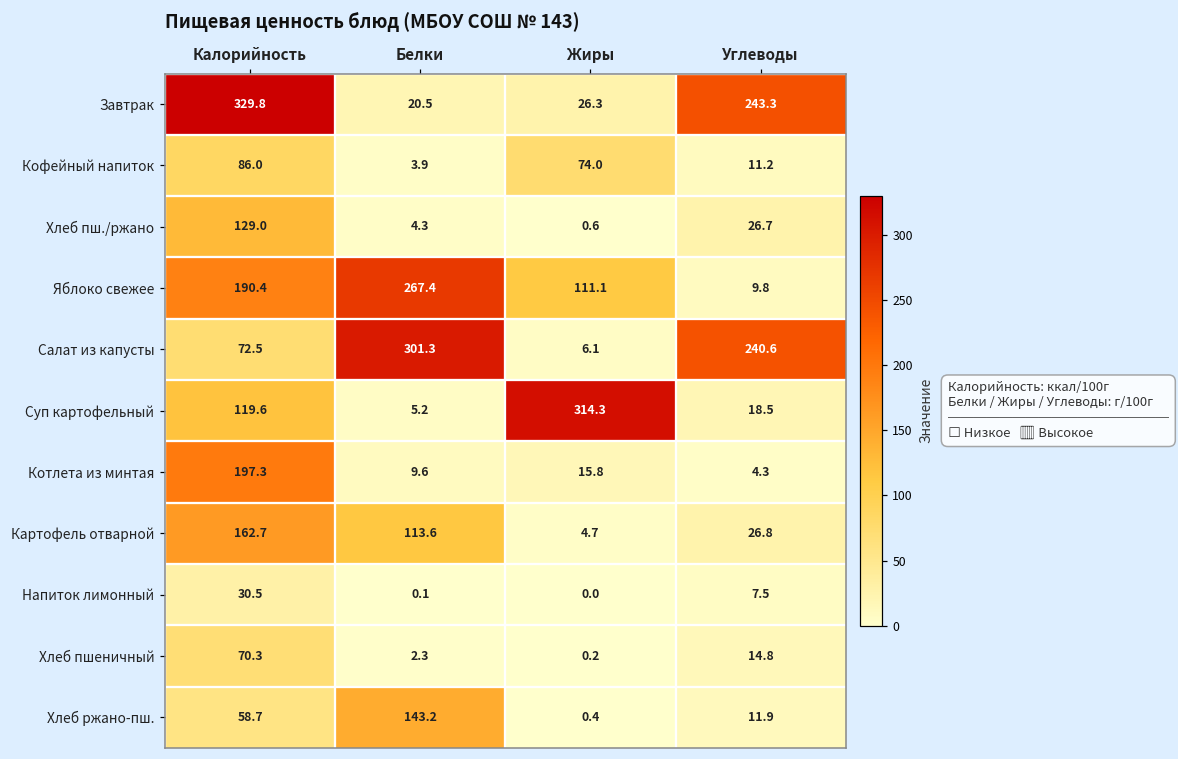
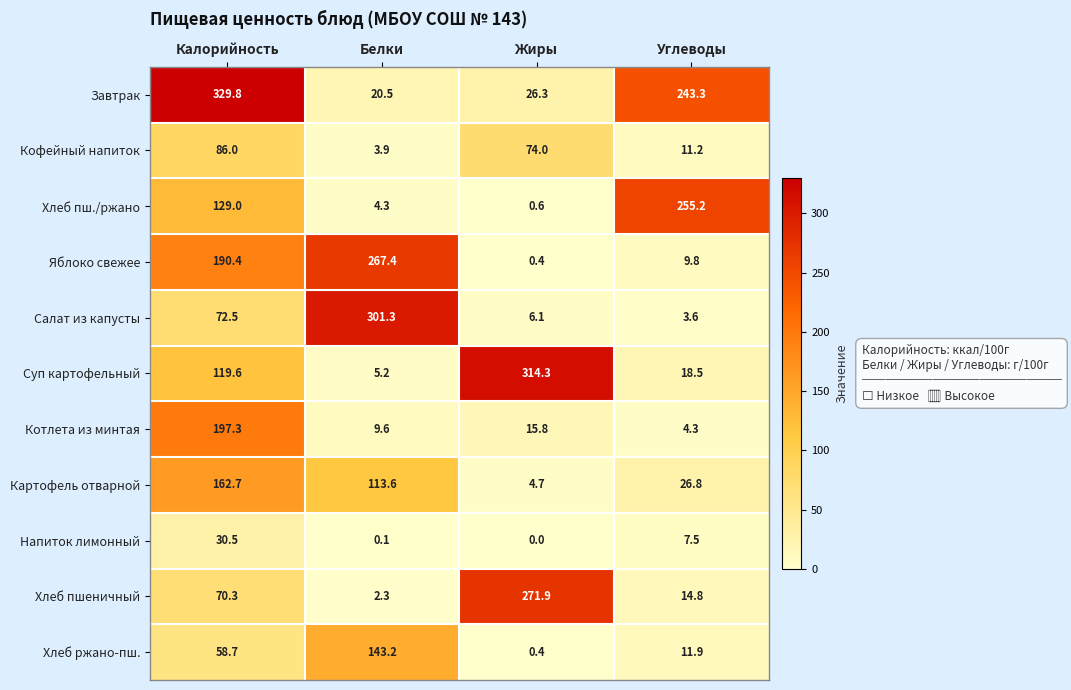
  {
    "Завтрак": {
      "Калорийность": 329.8,
      "Белки": 20.5,
      "Жиры": 26.3,
      "Углеводы": 243.3
    },
    "Кофейный напиток": {
      "Калорийность": 86.0,
      "Белки": 3.9,
      "Жиры": 74.0,
      "Углеводы": 11.2
    },
    "Хлеб пш./ржано": {
      "Калорийность": 129.0,
      "Белки": 4.3,
      "Жиры": 0.6,
-     "Углеводы": 26.7
+     "Углеводы": 255.2
    },
    "Яблоко свежее": {
      "Калорийность": 190.4,
      "Белки": 267.4,
-     "Жиры": 111.1,
+     "Жиры": 0.4,
      "Углеводы": 9.8
    },
    "Салат из капусты": {
      "Калорийность": 72.5,
      "Белки": 301.3,
      "Жиры": 6.1,
-     "Углеводы": 240.6
+     "Углеводы": 3.6
    },
    "Суп картофельный": {
      "Калорийность": 119.6,
      "Белки": 5.2,
      "Жиры": 314.3,
      "Углеводы": 18.5
    },
    "Котлета из минтая": {
      "Калорийность": 197.3,
      "Белки": 9.6,
      "Жиры": 15.8,
      "Углеводы": 4.3
    },
    "Картофель отварной": {
      "Калорийность": 162.7,
      "Белки": 113.6,
      "Жиры": 4.7,
      "Углеводы": 26.8
    },
    "Напиток лимонный": {
      "Калорийность": 30.5,
      "Белки": 0.1,
      "Жиры": 0.0,
      "Углеводы": 7.5
    },
    "Хлеб пшеничный": {
      "Калорийность": 70.3,
      "Белки": 2.3,
-     "Жиры": 0.2,
+     "Жиры": 271.9,
      "Углеводы": 14.8
    },
    "Хлеб ржано-пш.": {
      "Калорийность": 58.7,
      "Белки": 143.2,
      "Жиры": 0.4,
      "Углеводы": 11.9
    }
  }
